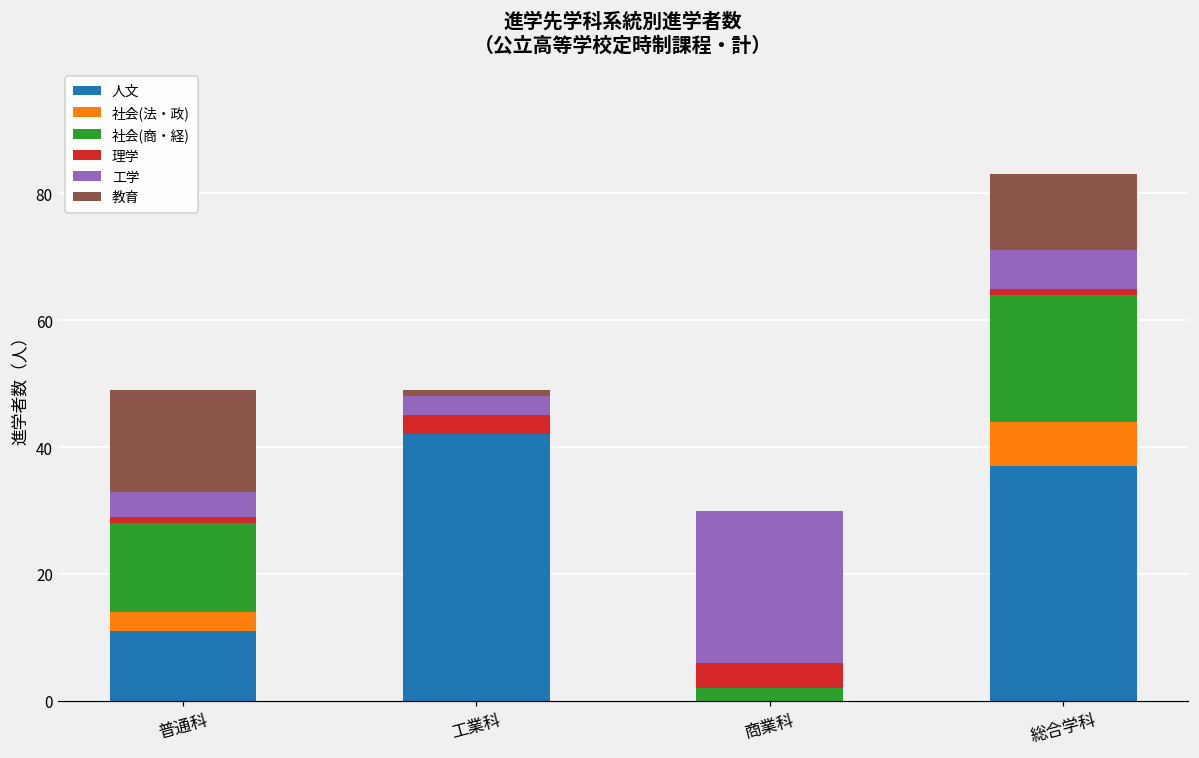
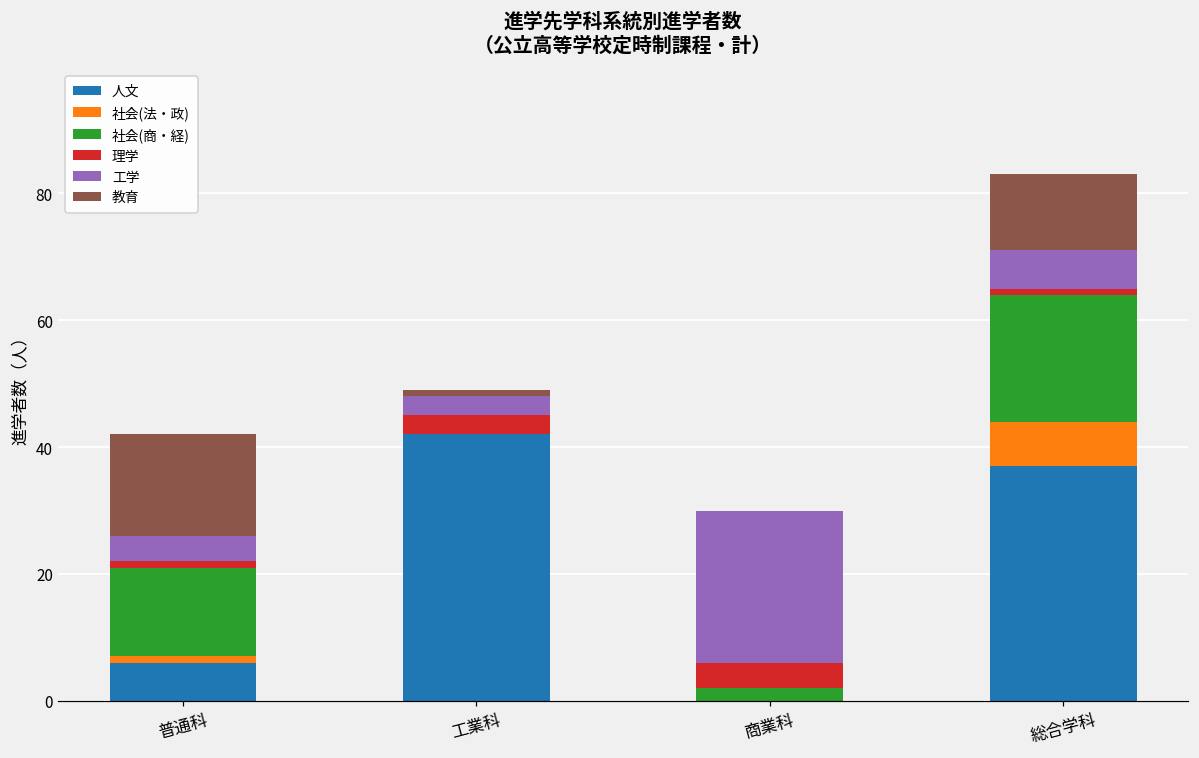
  {
    "人文": {
-     "普通科": 11,
+     "普通科": 6,
      "工業科": 42,
      "商業科": 0,
      "総合学科": 37
    },
    "社会(法・政)": {
-     "普通科": 3,
+     "普通科": 1,
      "工業科": 0,
      "商業科": 0,
      "総合学科": 7
    },
    "社会(商・経)": {
      "普通科": 14,
      "工業科": 0,
      "商業科": 2,
      "総合学科": 20
    },
    "理学": {
      "普通科": 1,
      "工業科": 3,
      "商業科": 4,
      "総合学科": 1
    },
    "工学": {
      "普通科": 4,
      "工業科": 3,
      "商業科": 24,
      "総合学科": 6
    },
    "教育": {
      "普通科": 16,
      "工業科": 1,
      "商業科": 0,
      "総合学科": 12
    }
  }
